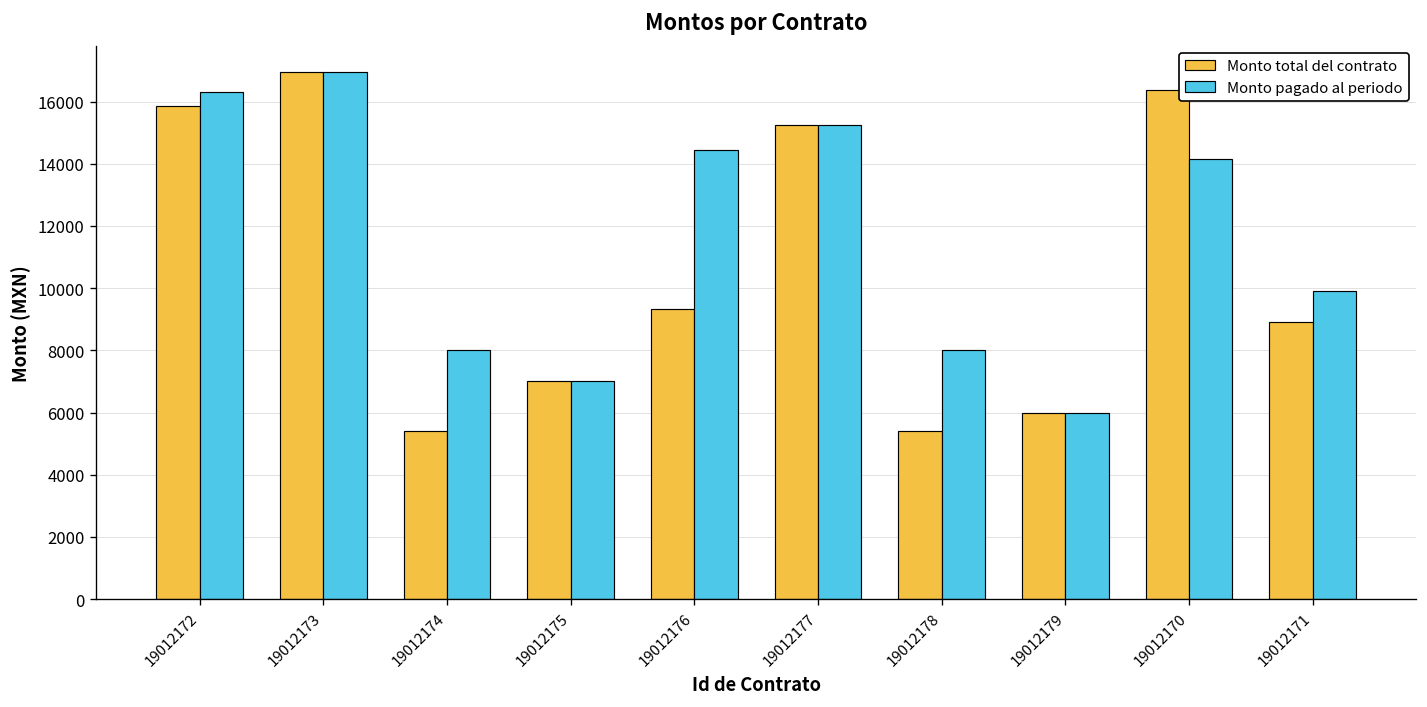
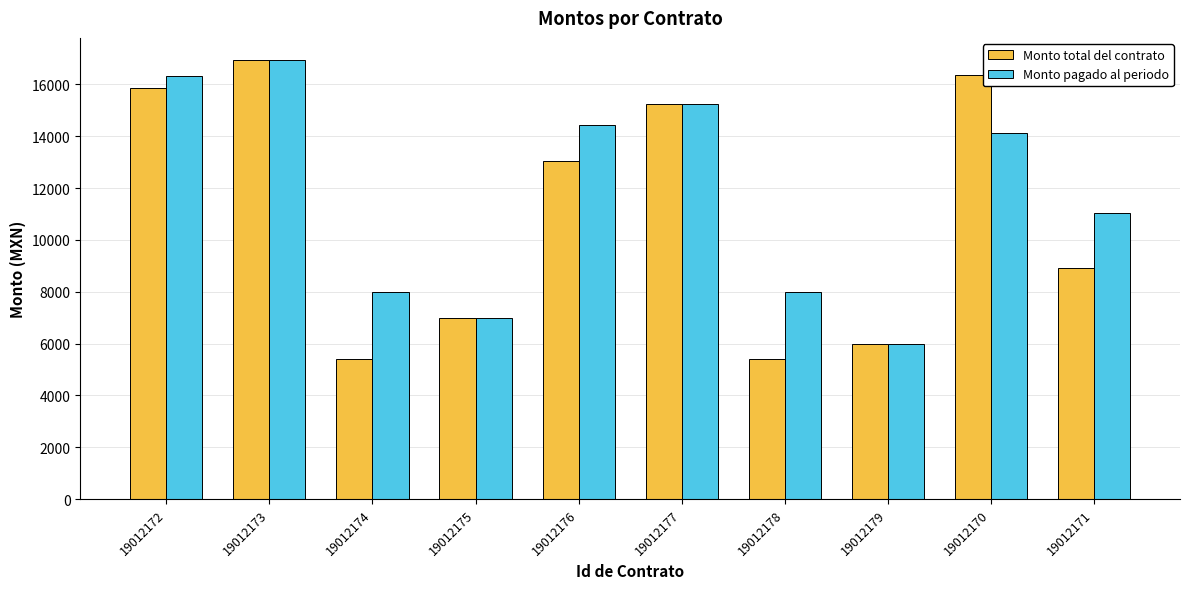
  {
    "Monto total del contrato": {
      "19012172": 15900,
      "19012173": 16900,
      "19012174": 5400,
      "19012175": 7000,
-     "19012176": 9300,
+     "19012176": 13100,
      "19012177": 15200,
      "19012178": 5400,
      "19012179": 6000,
      "19012170": 16400,
      "19012171": 8900
    },
    "Monto pagado al periodo": {
      "19012172": 16300,
      "19012173": 16900,
      "19012174": 8000,
      "19012175": 7000,
      "19012176": 14400,
      "19012177": 15200,
      "19012178": 8000,
      "19012179": 6000,
      "19012170": 14100,
-     "19012171": 9900
+     "19012171": 11100
    }
  }
